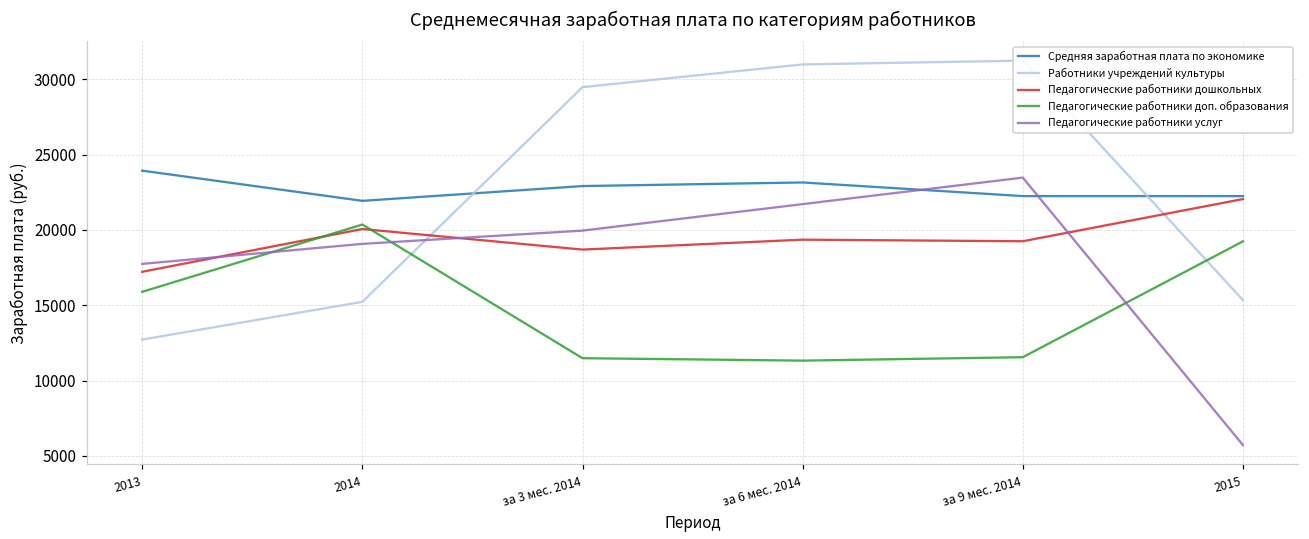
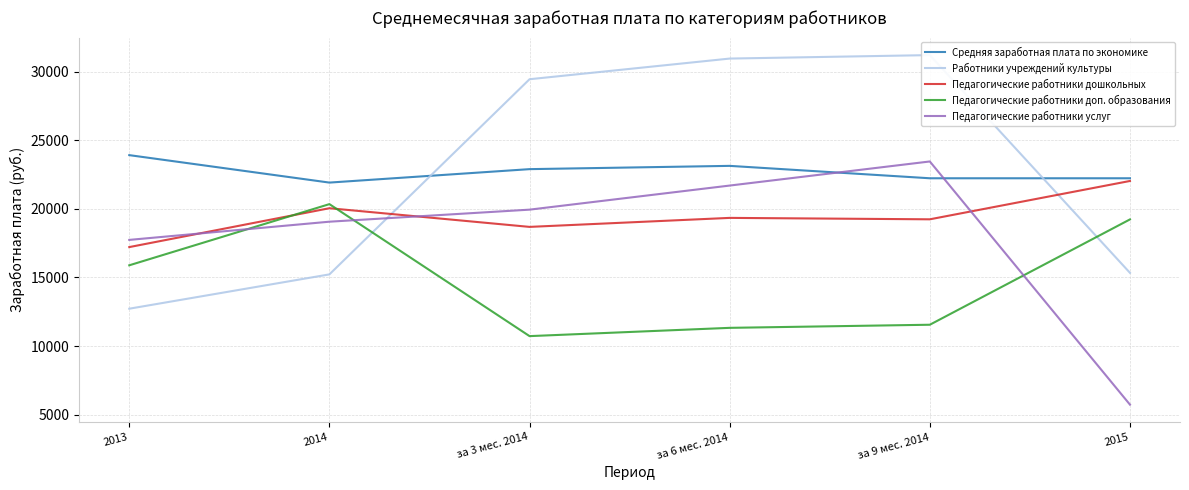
  {
    "Средняя заработная плата по экономике": {
      "2013": 23900,
      "2014": 21900,
      "за 3 мес. 2014": 22900,
      "за 6 мес. 2014": 23100,
      "за 9 мес. 2014": 22200,
      "2015": 22200
    },
    "Работники учреждений культуры": {
      "2013": 12700,
      "2014": 15200,
      "за 3 мес. 2014": 29500,
      "за 6 мес. 2014": 31000,
      "2015": 15300
    },
    "Педагогические работники дошкольных": {
      "2013": 17200,
      "2014": 20100,
      "за 3 мес. 2014": 18700,
      "за 6 мес. 2014": 19400,
      "за 9 мес. 2014": 19200,
      "2015": 22000
    },
    "Педагогические работники доп. образования": {
      "2013": 15900,
      "2014": 20400,
-     "за 3 мес. 2014": 11500,
+     "за 3 мес. 2014": 10700,
      "за 6 мес. 2014": 11300,
      "за 9 мес. 2014": 11600,
      "2015": 19200
    },
    "Педагогические работники услуг": {
      "2013": 17700,
      "2014": 19100,
      "за 3 мес. 2014": 20000,
      "за 6 мес. 2014": 21700,
      "за 9 мес. 2014": 23500,
      "2015": 5700
    }
  }
